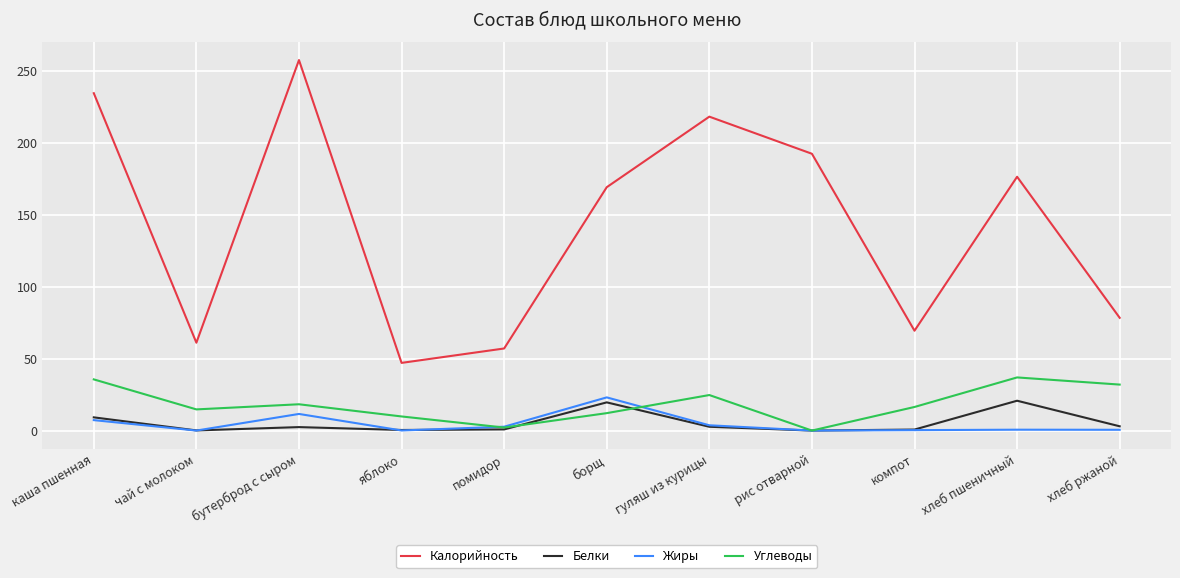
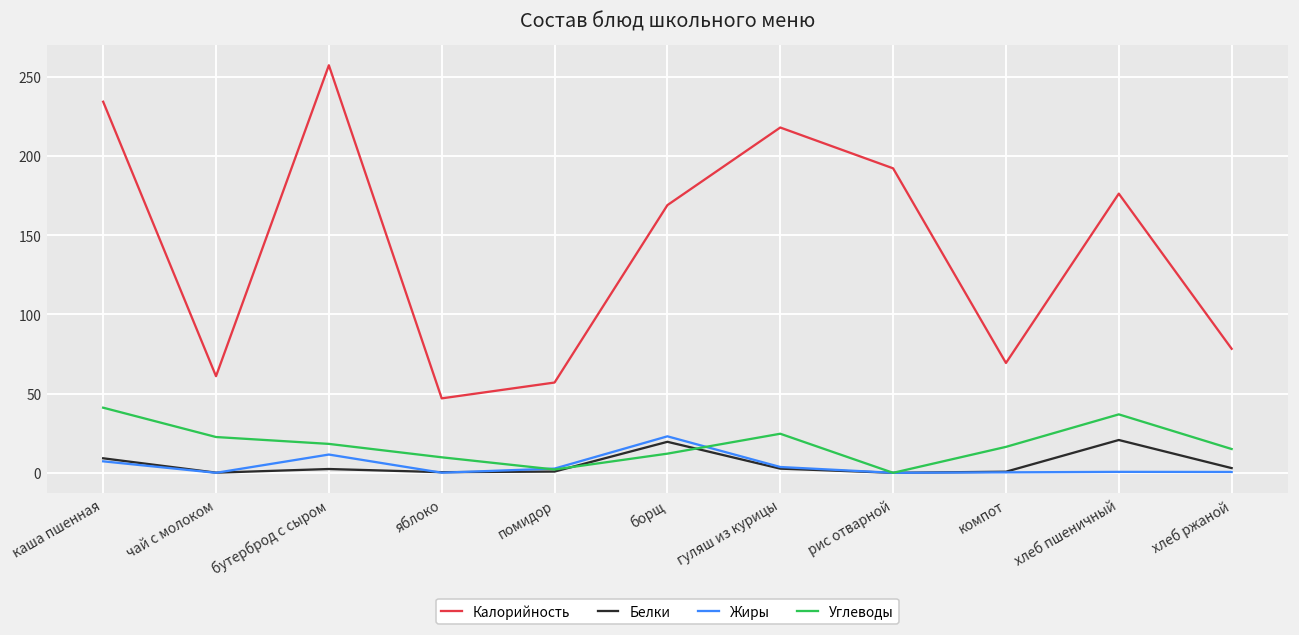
  {
    "Калорийность": {
      "каша пшенная": 234,
      "чай с молоком": 61,
      "бутерброд с сыром": 257,
      "яблоко": 47,
      "помидор": 57,
      "борщ": 169,
      "гуляш из курицы": 218,
      "рис отварной": 192,
      "компот": 69,
      "хлеб пшеничный": 176,
      "хлеб ржаной": 78
    },
    "Белки": {
      "каша пшенная": 9,
      "бутерброд с сыром": 2,
      "борщ": 20,
      "хлеб пшеничный": 21,
      "хлеб ржаной": 3
    },
    "Жиры": {
      "каша пшенная": 7,
      "бутерброд с сыром": 12,
      "борщ": 23,
      "хлеб пшеничный": 1,
      "хлеб ржаной": 1
    },
    "Углеводы": {
-     "каша пшенная": 36,
-     "чай с молоком": 15,
+     "каша пшенная": 41,
+     "чай с молоком": 23,
      "бутерброд с сыром": 18,
      "яблоко": 10,
      "борщ": 12,
      "гуляш из курицы": 25,
      "компот": 16,
      "хлеб пшеничный": 37,
-     "хлеб ржаной": 32
+     "хлеб ржаной": 15
    }
  }
